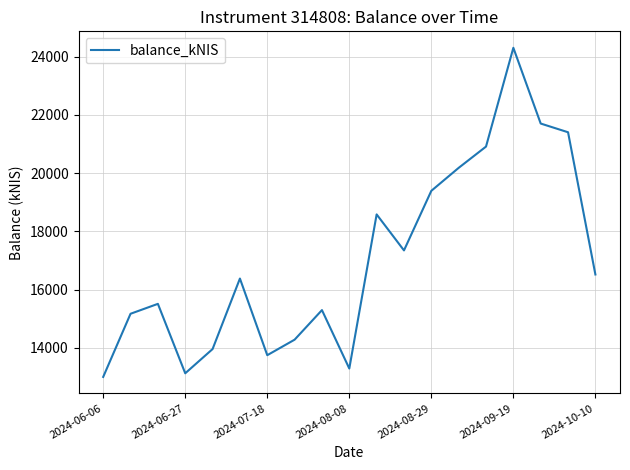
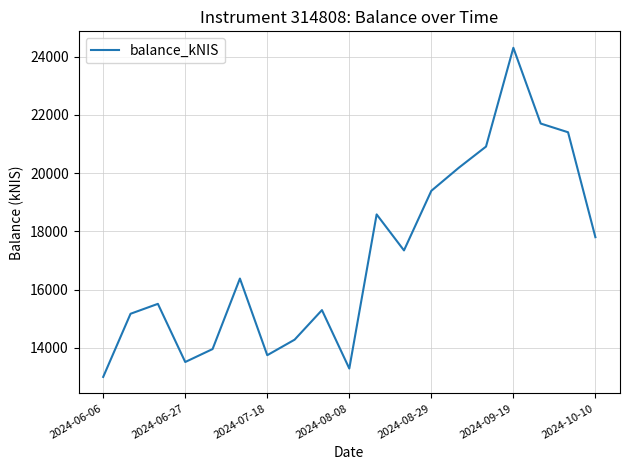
  {
    "2024-06-06": 13000,
-   "2024-06-27": 13100,
+   "2024-06-27": 13500,
    "2024-07-18": 13700,
    "2024-08-08": 13300,
    "2024-08-29": 19400,
    "2024-09-19": 24300,
-   "2024-10-10": 16500
+   "2024-10-10": 17800
  }
